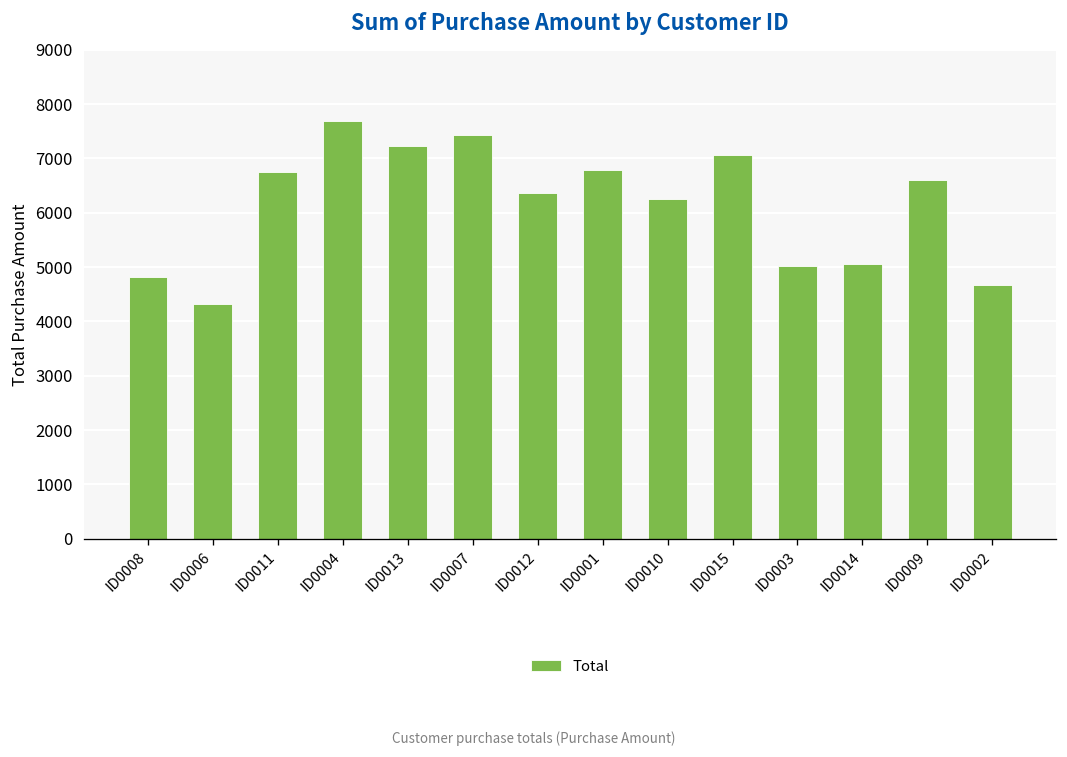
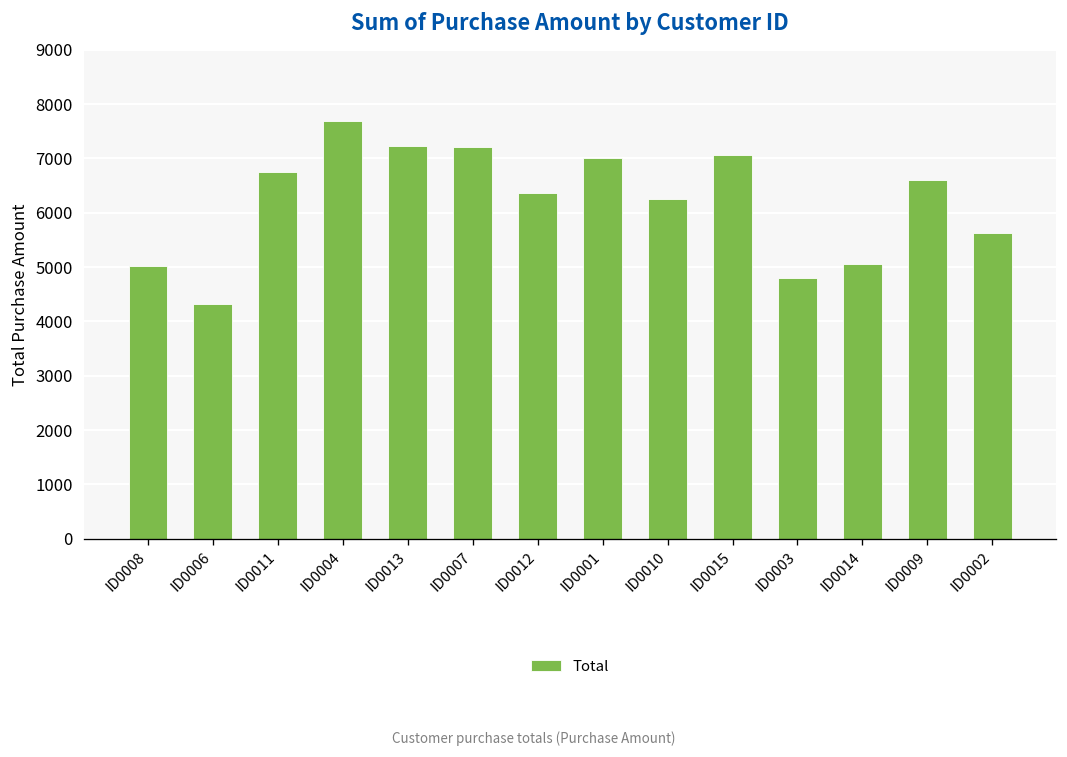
  {
-   "ID0008": 4800,
+   "ID0008": 5000,
    "ID0006": 4300,
    "ID0011": 6700,
    "ID0004": 7700,
    "ID0013": 7200,
-   "ID0007": 7400,
+   "ID0007": 7200,
    "ID0012": 6400,
-   "ID0001": 6800,
+   "ID0001": 7000,
    "ID0010": 6200,
    "ID0015": 7100,
-   "ID0003": 5000,
+   "ID0003": 4800,
    "ID0014": 5100,
    "ID0009": 6600,
-   "ID0002": 4700
+   "ID0002": 5600
  }
